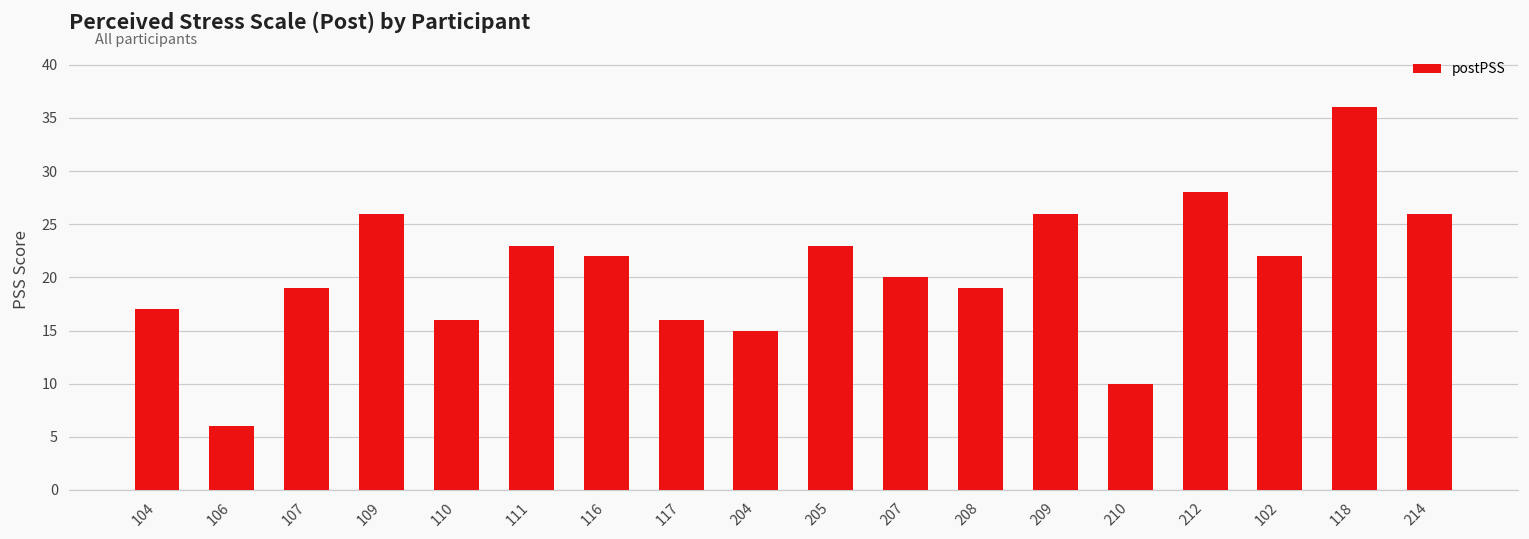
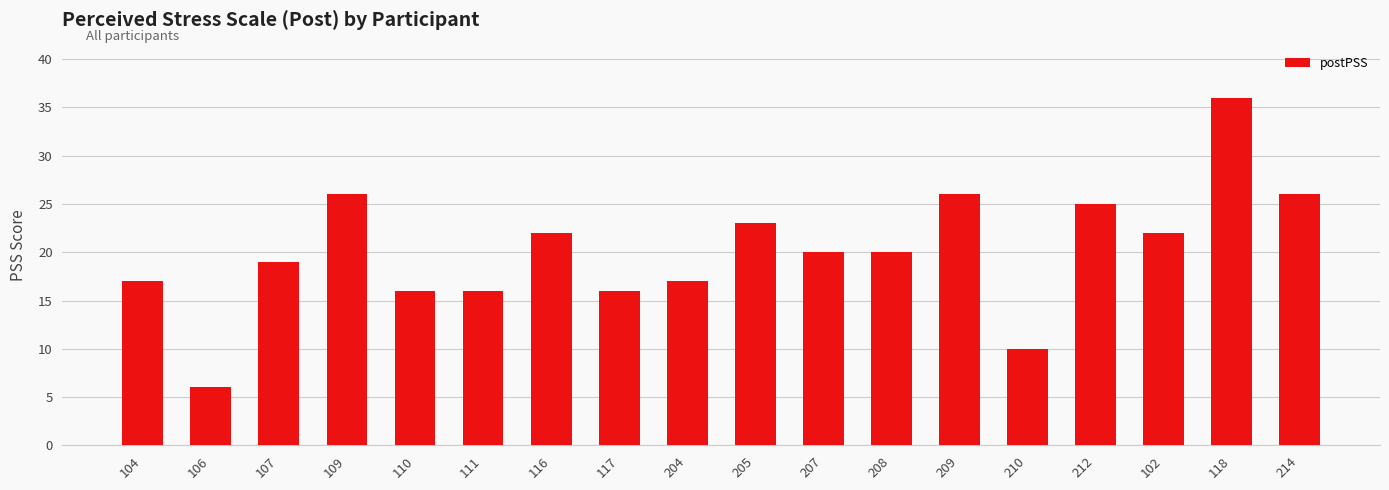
  {
    "104": 17,
    "106": 6,
    "107": 19,
    "109": 26,
    "110": 16,
-   "111": 23,
+   "111": 16,
    "116": 22,
    "117": 16,
-   "204": 15,
+   "204": 17,
    "205": 23,
    "207": 20,
-   "208": 19,
+   "208": 20,
    "209": 26,
    "210": 10,
-   "212": 28,
+   "212": 25,
    "102": 22,
    "118": 36,
    "214": 26
  }
